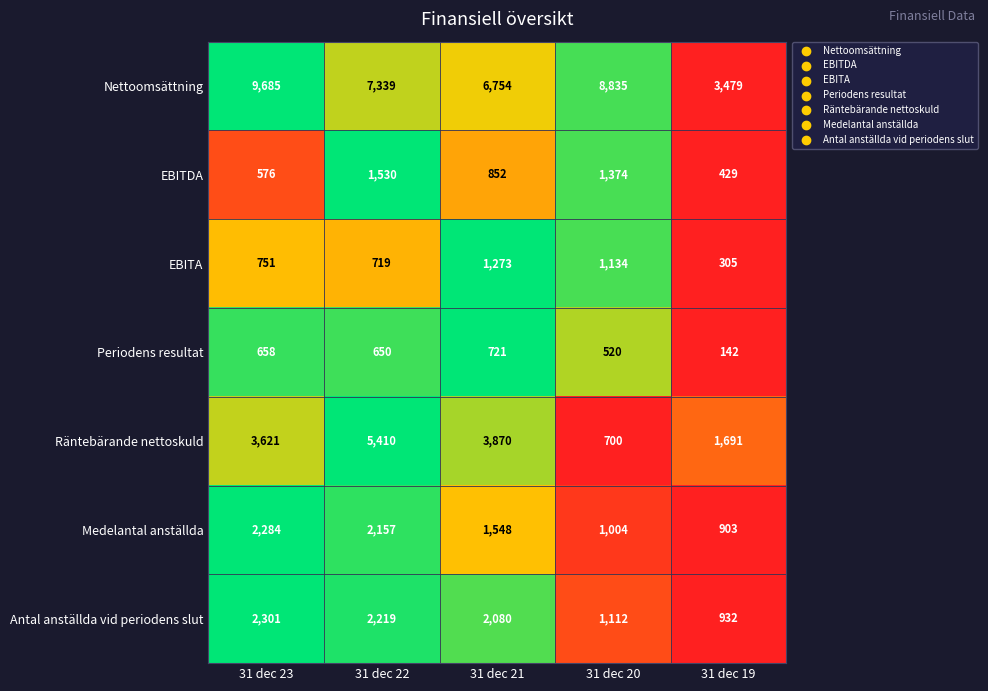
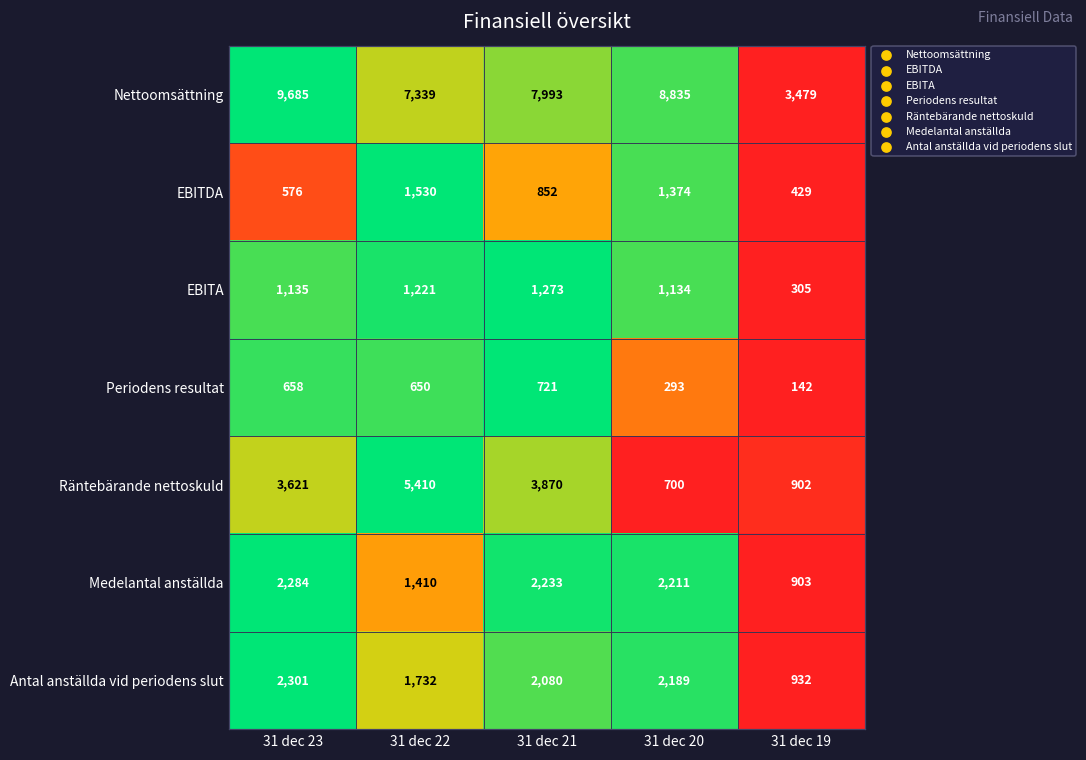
  {
    "Nettoomsättning": {
      "31 dec 23": "9,685",
      "31 dec 22": "7,339",
-     "31 dec 21": "6,754",
+     "31 dec 21": "7,993",
      "31 dec 20": "8,835",
      "31 dec 19": "3,479"
    },
    "EBITDA": {
      "31 dec 23": "576",
      "31 dec 22": "1,530",
      "31 dec 21": "852",
      "31 dec 20": "1,374",
      "31 dec 19": "429"
    },
    "EBITA": {
-     "31 dec 23": "751",
-     "31 dec 22": "719",
+     "31 dec 23": "1,135",
+     "31 dec 22": "1,221",
      "31 dec 21": "1,273",
      "31 dec 20": "1,134",
      "31 dec 19": "305"
    },
    "Periodens resultat": {
      "31 dec 23": "658",
      "31 dec 22": "650",
      "31 dec 21": "721",
-     "31 dec 20": "520",
+     "31 dec 20": "293",
      "31 dec 19": "142"
    },
    "Räntebärande nettoskuld": {
      "31 dec 23": "3,621",
      "31 dec 22": "5,410",
      "31 dec 21": "3,870",
      "31 dec 20": "700",
-     "31 dec 19": "1,691"
+     "31 dec 19": "902"
    },
    "Medelantal anställda": {
      "31 dec 23": "2,284",
-     "31 dec 22": "2,157",
-     "31 dec 21": "1,548",
-     "31 dec 20": "1,004",
+     "31 dec 22": "1,410",
+     "31 dec 21": "2,233",
+     "31 dec 20": "2,211",
      "31 dec 19": "903"
    },
    "Antal anställda vid periodens slut": {
      "31 dec 23": "2,301",
-     "31 dec 22": "2,219",
+     "31 dec 22": "1,732",
      "31 dec 21": "2,080",
-     "31 dec 20": "1,112",
+     "31 dec 20": "2,189",
      "31 dec 19": "932"
    }
  }
